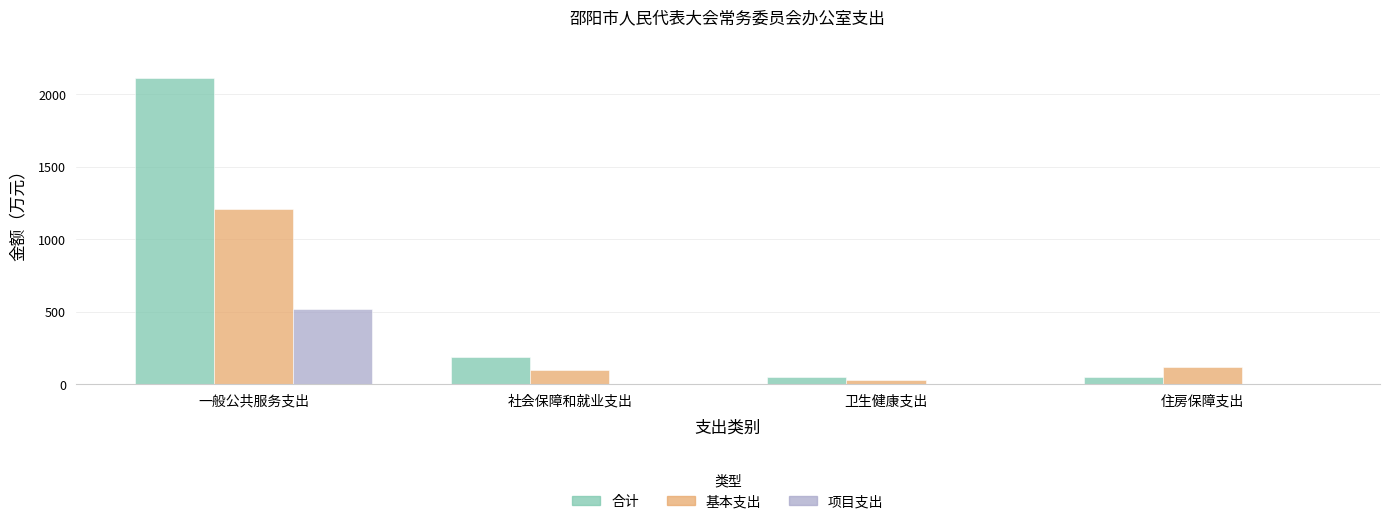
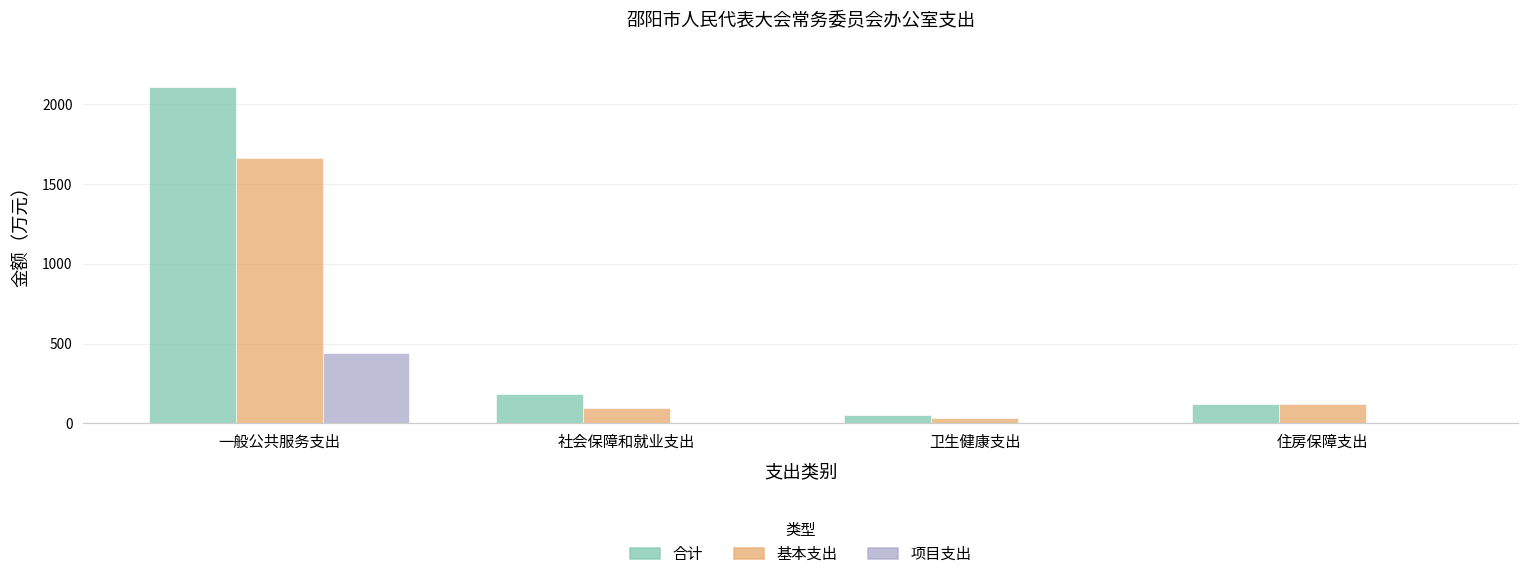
  {
    "合计": {
      "一般公共服务支出": 2110,
      "社会保障和就业支出": 190,
      "卫生健康支出": 50,
-     "住房保障支出": 50
+     "住房保障支出": 120
    },
    "基本支出": {
-     "一般公共服务支出": 1210,
+     "一般公共服务支出": 1670,
      "社会保障和就业支出": 100,
      "卫生健康支出": 30,
      "住房保障支出": 120
    },
    "项目支出": {
-     "一般公共服务支出": 520,
+     "一般公共服务支出": 440,
      "社会保障和就业支出": 0,
      "卫生健康支出": 0,
      "住房保障支出": 0
    }
  }
